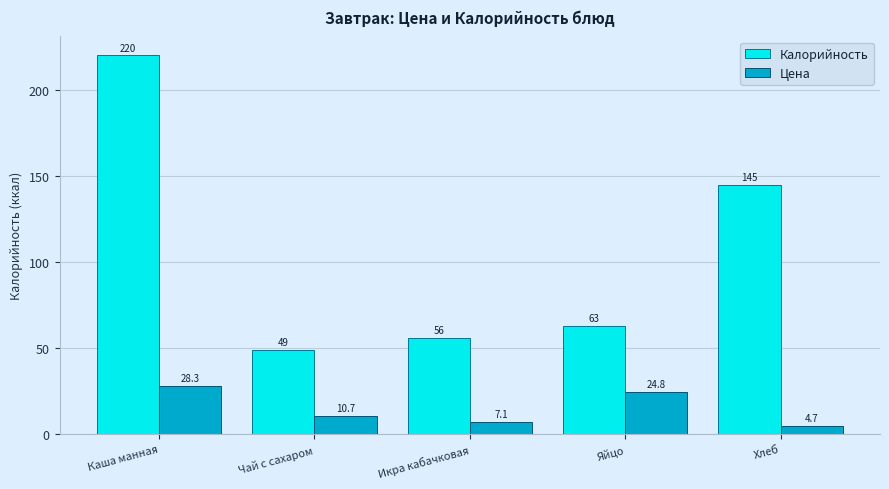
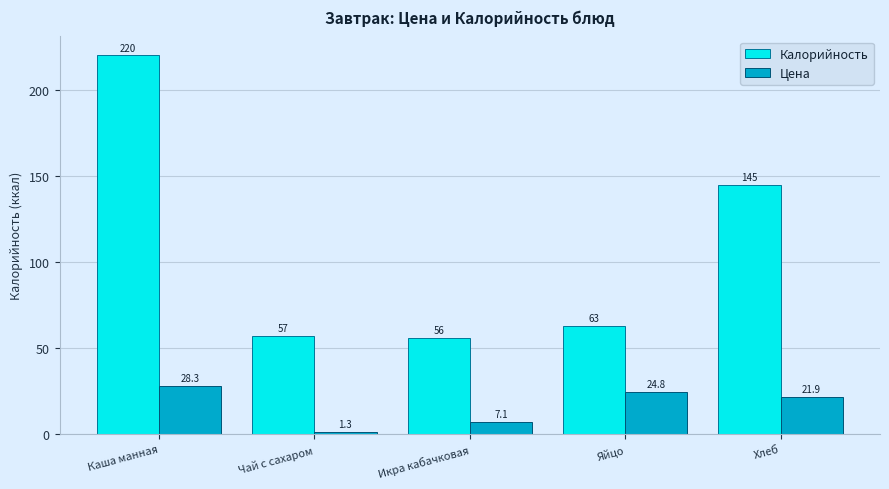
  {
    "Калорийность": {
      "Каша манная": 220,
-     "Чай с сахаром": 49,
+     "Чай с сахаром": 57,
      "Икра кабачковая": 56,
      "Яйцо": 63,
      "Хлеб": 145
    },
    "Цена": {
      "Каша манная": 28.3,
-     "Чай с сахаром": 10.7,
+     "Чай с сахаром": 1.3,
      "Икра кабачковая": 7.1,
      "Яйцо": 24.8,
-     "Хлеб": 4.7
+     "Хлеб": 21.9
    }
  }
